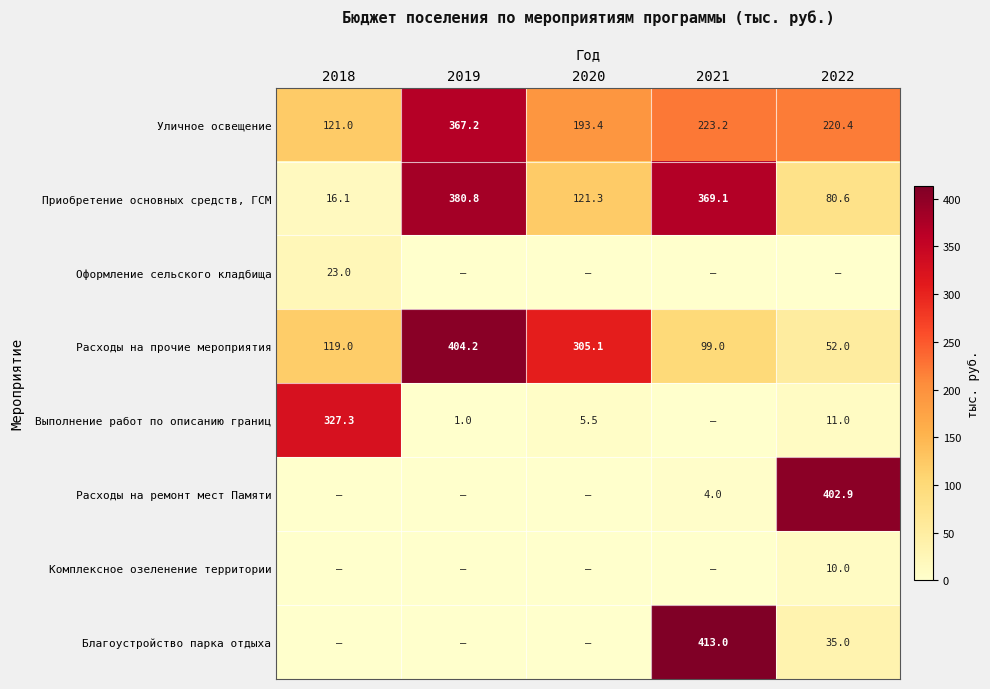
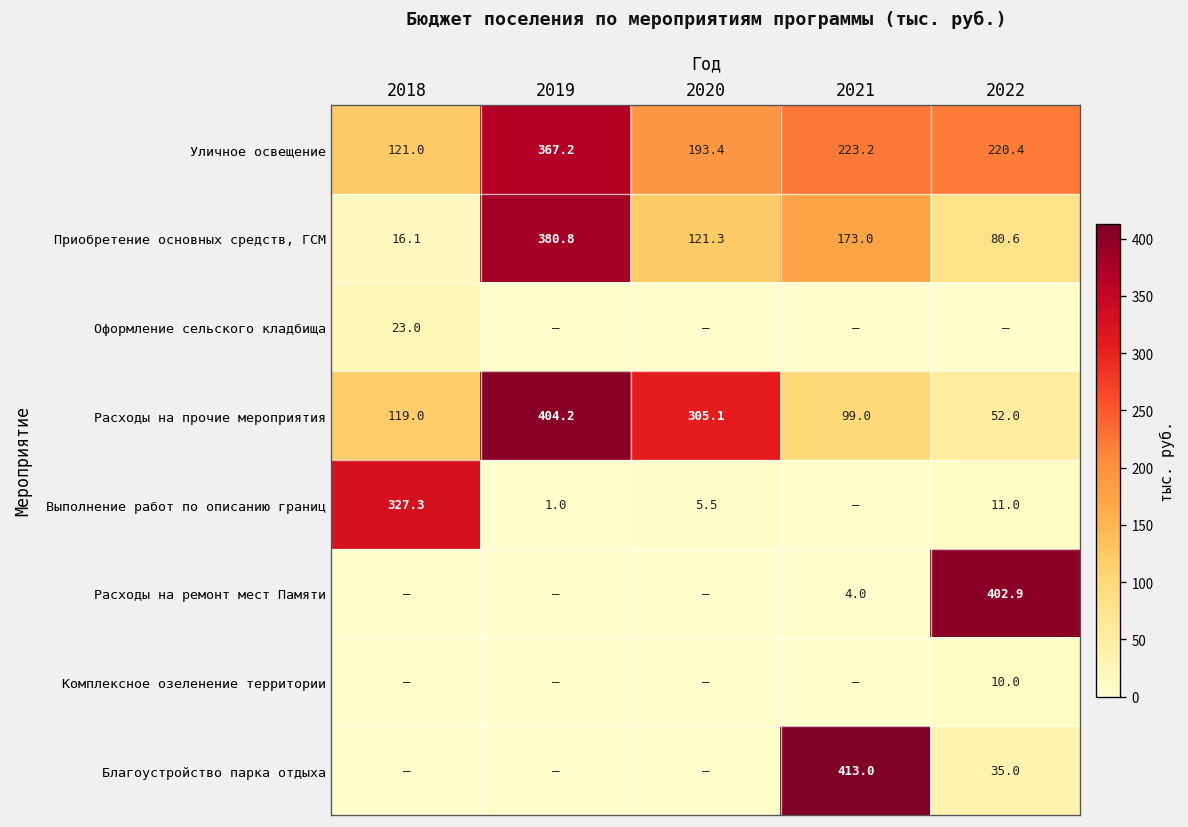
  {
    "Уличное освещение": {
      "2018": 121.0,
      "2019": 367.2,
      "2020": 193.4,
      "2021": 223.2,
      "2022": 220.4
    },
    "Приобретение основных средств, ГСМ": {
      "2018": 16.1,
      "2019": 380.8,
      "2020": 121.3,
-     "2021": 369.1,
+     "2021": 173.0,
      "2022": 80.6
    },
    "Оформление сельского кладбища": {
      "2018": 23.0
    },
    "Расходы на прочие мероприятия": {
      "2018": 119.0,
      "2019": 404.2,
      "2020": 305.1,
      "2021": 99.0,
      "2022": 52.0
    },
    "Выполнение работ по описанию границ": {
      "2018": 327.3,
      "2019": 1.0,
      "2020": 5.5,
      "2022": 11.0
    },
    "Расходы на ремонт мест Памяти": {
      "2021": 4.0,
      "2022": 402.9
    },
    "Комплексное озеленение территории": {
      "2022": 10.0
    },
    "Благоустройство парка отдыха": {
      "2021": 413.0,
      "2022": 35.0
    }
  }
